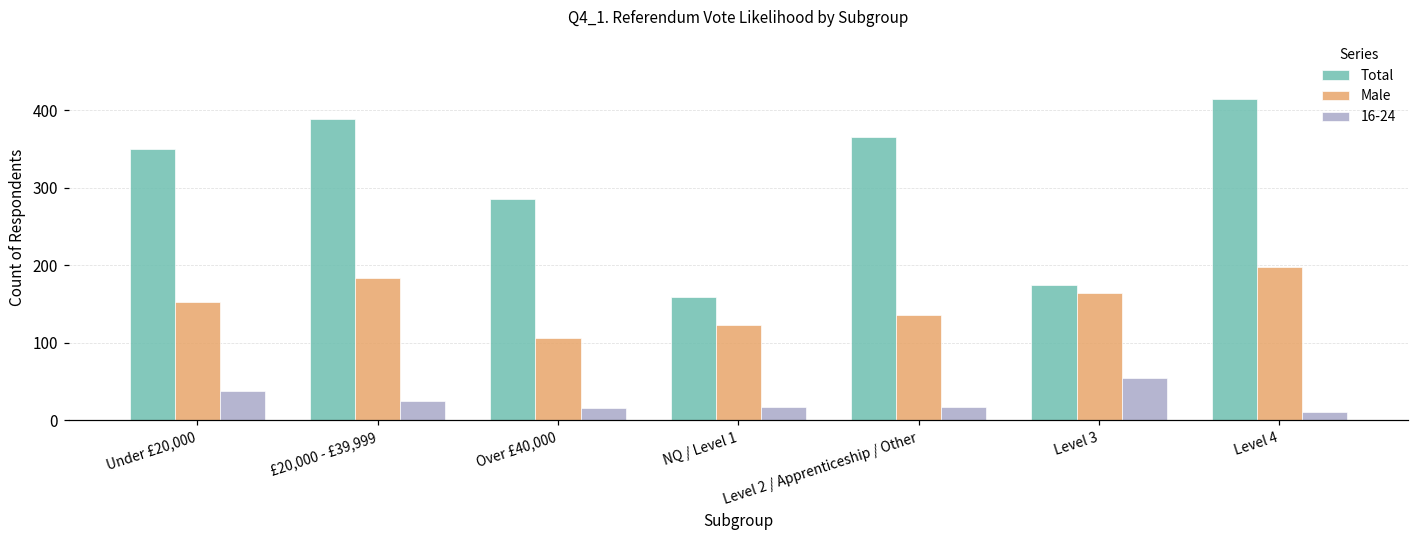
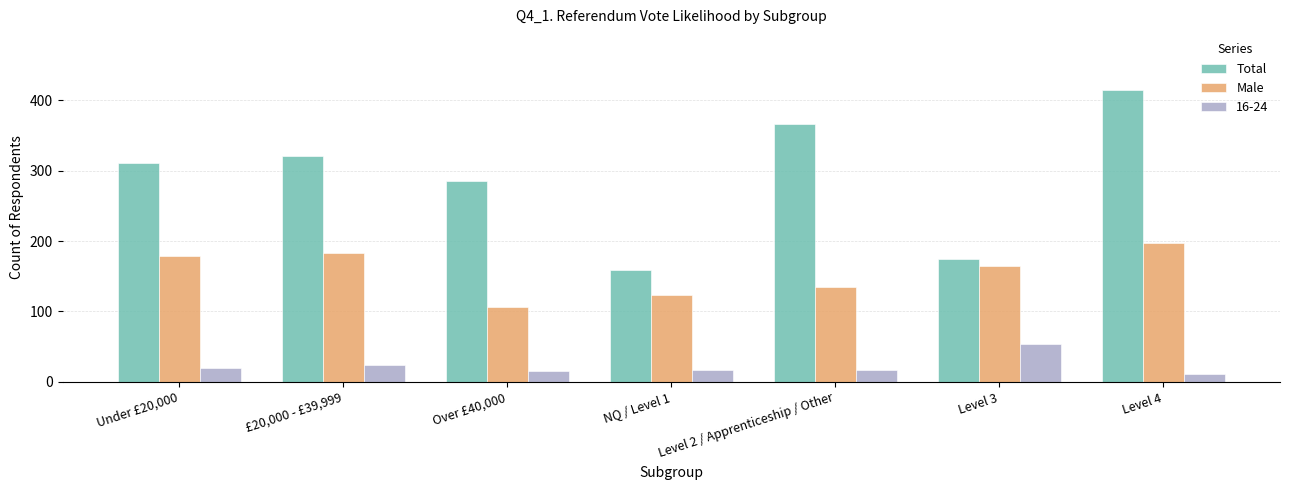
  {
    "Total": {
-     "Under £20,000": 350,
-     "£20,000 - £39,999": 390,
+     "Under £20,000": 310,
+     "£20,000 - £39,999": 320,
      "Over £40,000": 290,
      "NQ / Level 1": 160,
      "Level 2 / Apprenticeship / Other": 370,
      "Level 3": 170,
      "Level 4": 410
    },
    "Male": {
-     "Under £20,000": 150,
+     "Under £20,000": 180,
      "£20,000 - £39,999": 180,
      "Over £40,000": 110,
      "NQ / Level 1": 120,
      "Level 2 / Apprenticeship / Other": 140,
      "Level 3": 160,
      "Level 4": 200
    },
    "16-24": {
-     "Under £20,000": 40,
+     "Under £20,000": 20,
      "£20,000 - £39,999": 20,
      "Over £40,000": 20,
      "NQ / Level 1": 20,
      "Level 2 / Apprenticeship / Other": 20,
      "Level 3": 50,
      "Level 4": 10
    }
  }
